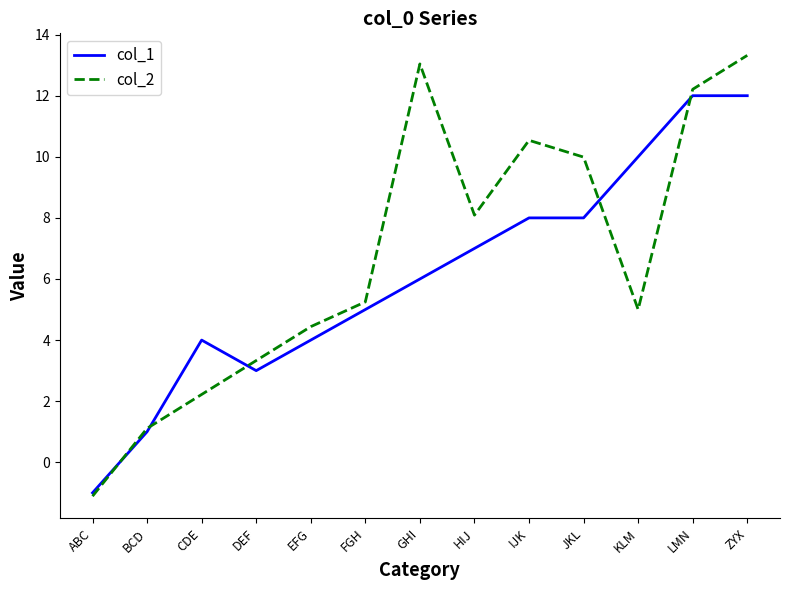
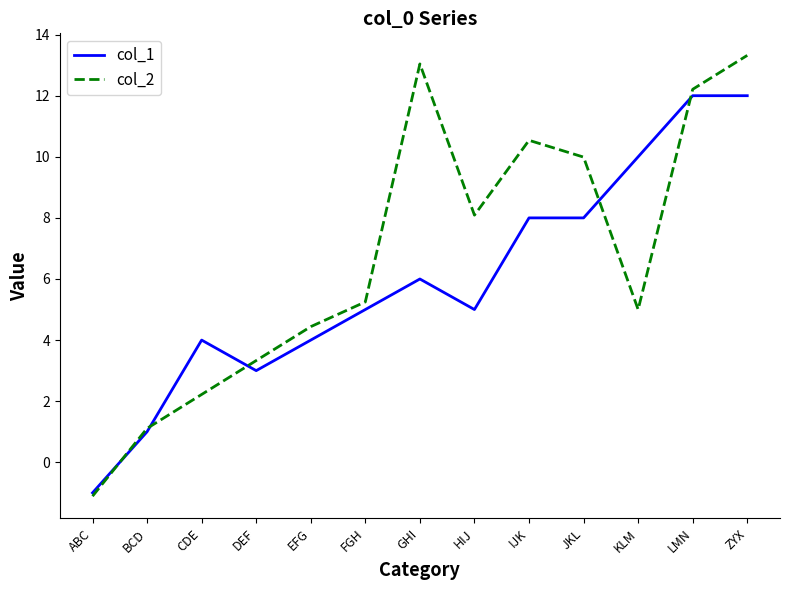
  {
    "col_1": {
      "ABC": -1,
      "BCD": 1,
      "CDE": 4,
      "DEF": 3,
      "EFG": 4,
      "FGH": 5,
      "GHI": 6,
-     "HIJ": 7,
+     "HIJ": 5,
      "IJK": 8,
      "JKL": 8,
      "KLM": 10,
      "LMN": 12,
      "ZYX": 12
    },
    "col_2": {
      "ABC": -1.1,
      "BCD": 1.1,
      "CDE": 2.2,
      "DEF": 3.3,
      "EFG": 4.4,
      "FGH": 5.3,
      "GHI": 13,
      "HIJ": 8.1,
      "IJK": 10.5,
      "JKL": 10,
      "KLM": 5,
      "LMN": 12.2,
      "ZYX": 13.3
    }
  }
